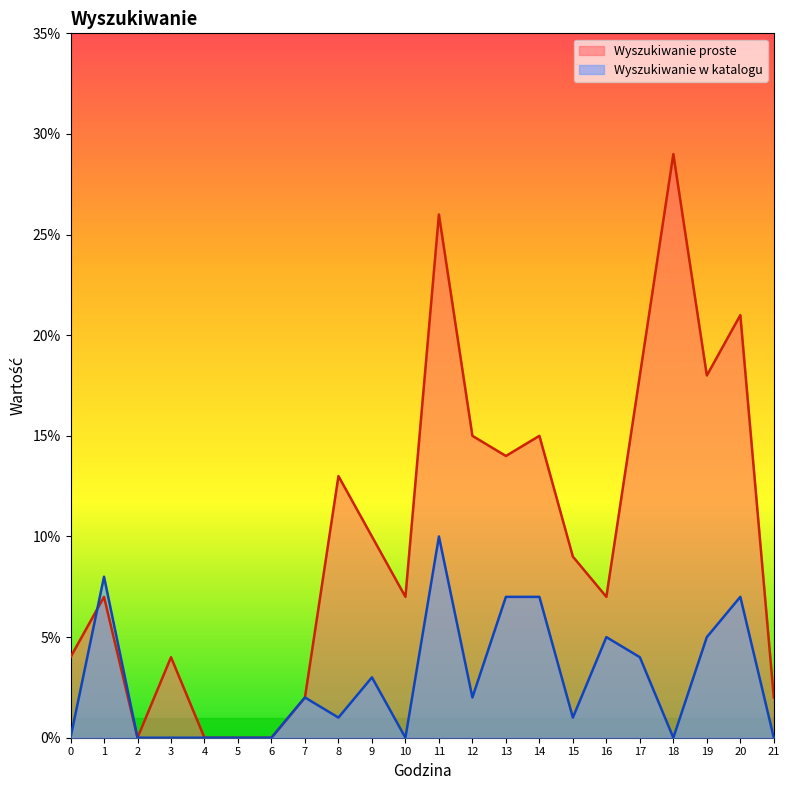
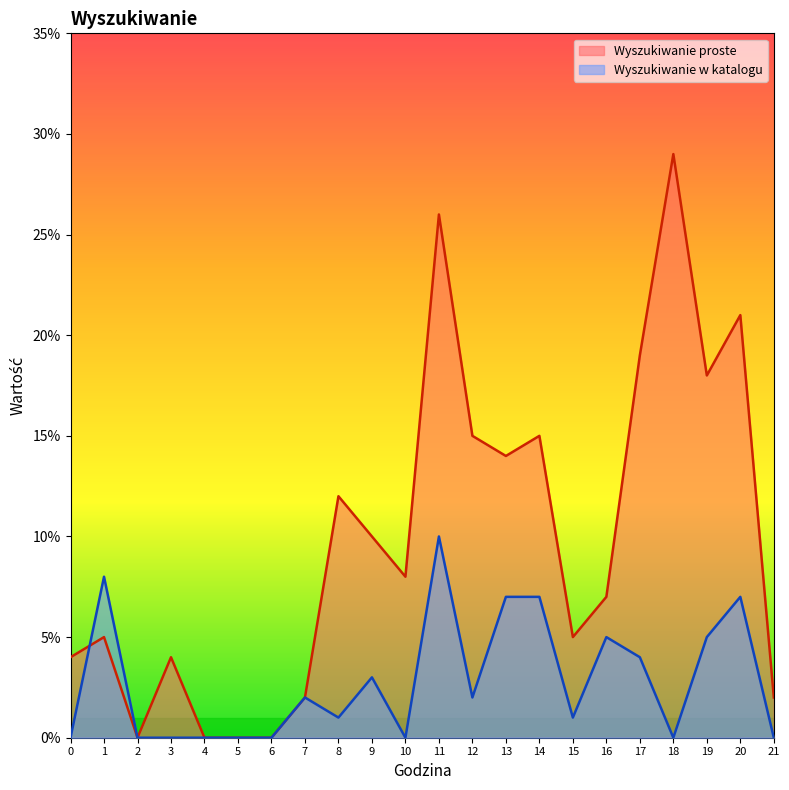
  {
    "Wyszukiwanie proste": {
      "0": "4.0%",
-     "1": "7.0%",
+     "1": "5.0%",
      "3": "4.0%",
-     "8": "13.0%",
+     "8": "12.0%",
      "9": "10.0%",
-     "10": "7.0%",
+     "10": "8.0%",
      "11": "26.0%",
      "12": "15.0%",
      "13": "14.0%",
      "14": "15.0%",
-     "15": "9.0%",
+     "15": "5.0%",
      "16": "7.0%",
-     "17": "18.0%",
+     "17": "19.0%",
      "18": "29.0%",
      "19": "18.0%",
      "20": "21.0%",
      "21": "2.0%"
    },
    "Wyszukiwanie w katalogu": {
      "1": "8.0%",
      "9": "3.0%",
      "11": "10.0%",
      "12": "2.0%",
      "13": "7.0%",
      "14": "7.0%",
      "16": "5.0%",
      "17": "4.0%",
      "19": "5.0%",
      "20": "7.0%"
    }
  }
